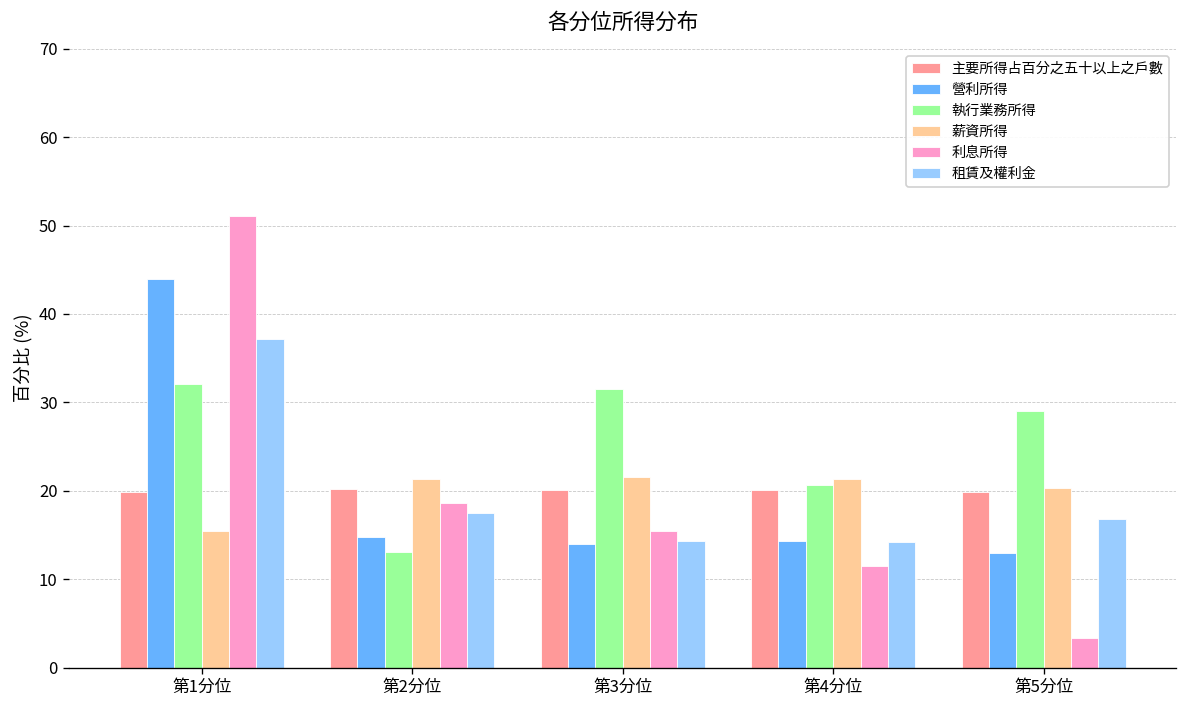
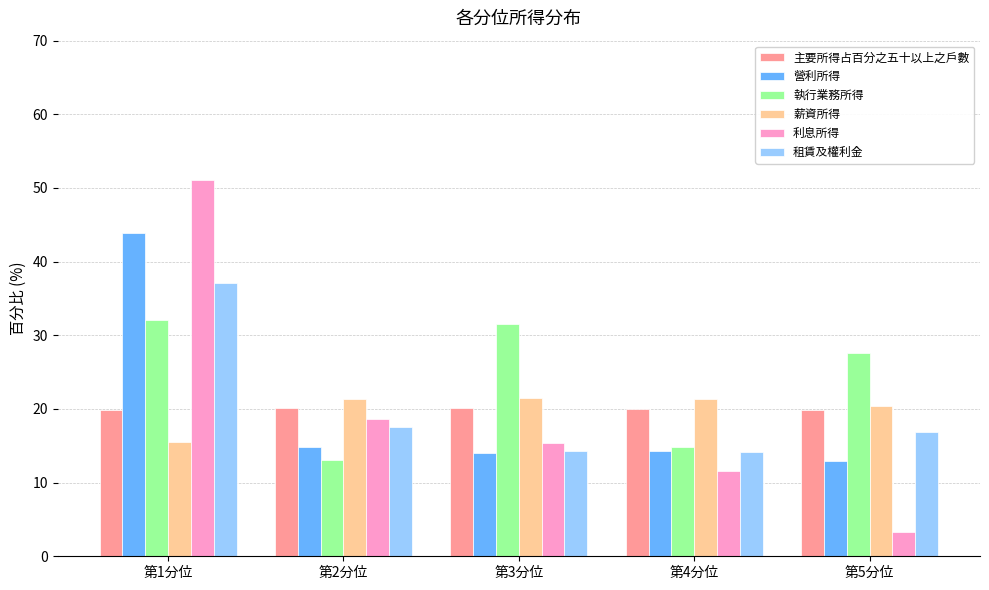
  {
    "執行業務所得": {
      "第1分位": 32,
      "第2分位": 13,
      "第3分位": 32,
-     "第4分位": 21,
-     "第5分位": 29
+     "第4分位": 15,
+     "第5分位": 28
    }
  }
